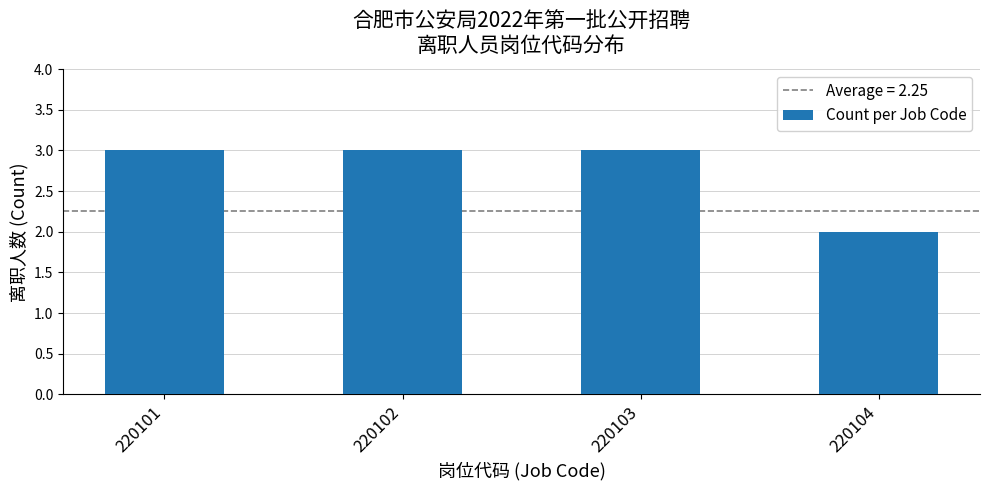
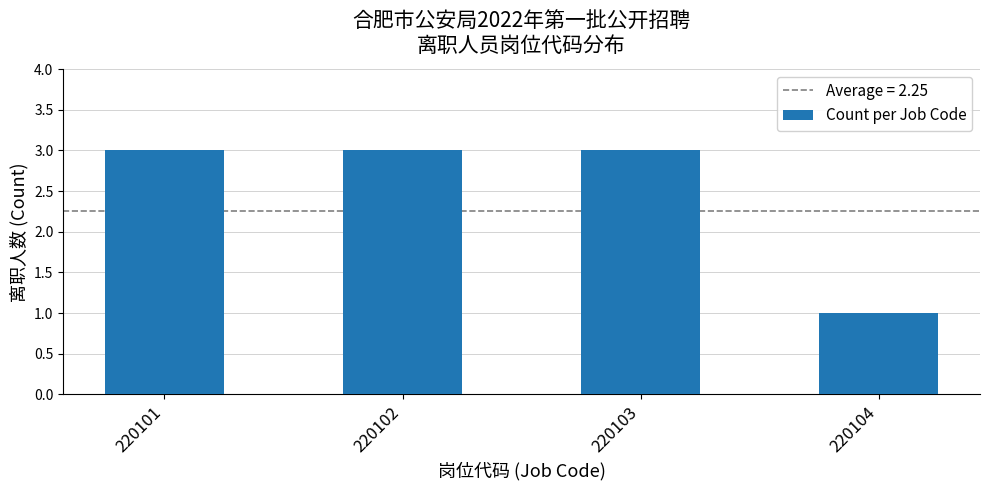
  {
    "220101": 3,
    "220102": 3,
    "220103": 3,
-   "220104": 2
+   "220104": 1
  }
